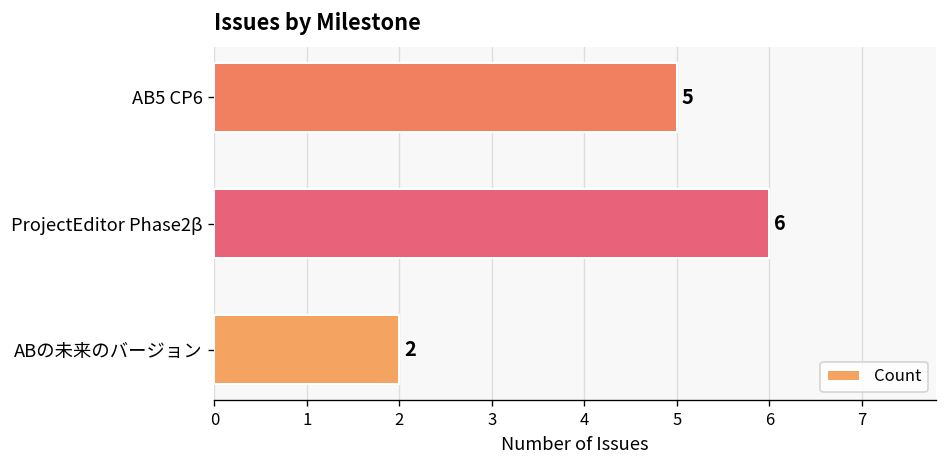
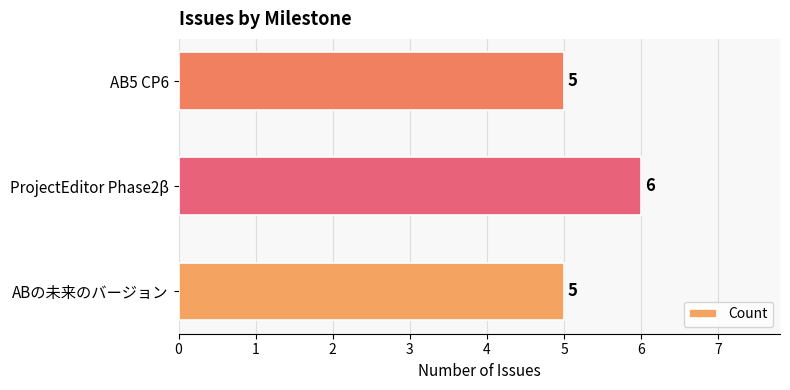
  {
    "AB5 CP6": 5,
    "ProjectEditor Phase2β": 6,
-   "ABの未来のバージョン": 2
+   "ABの未来のバージョン": 5
  }
